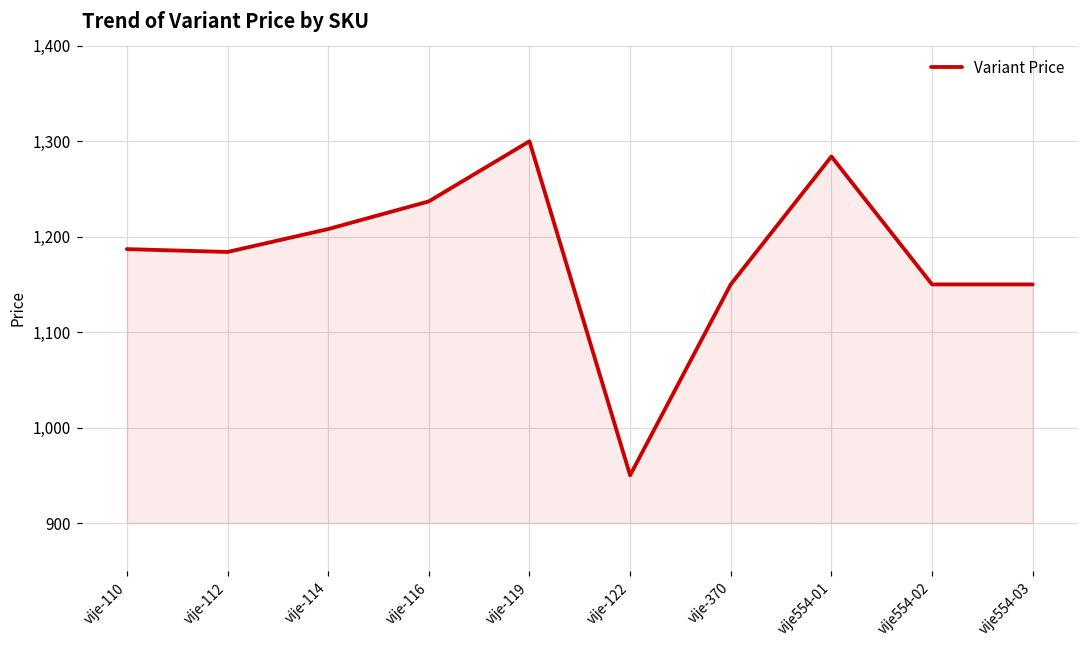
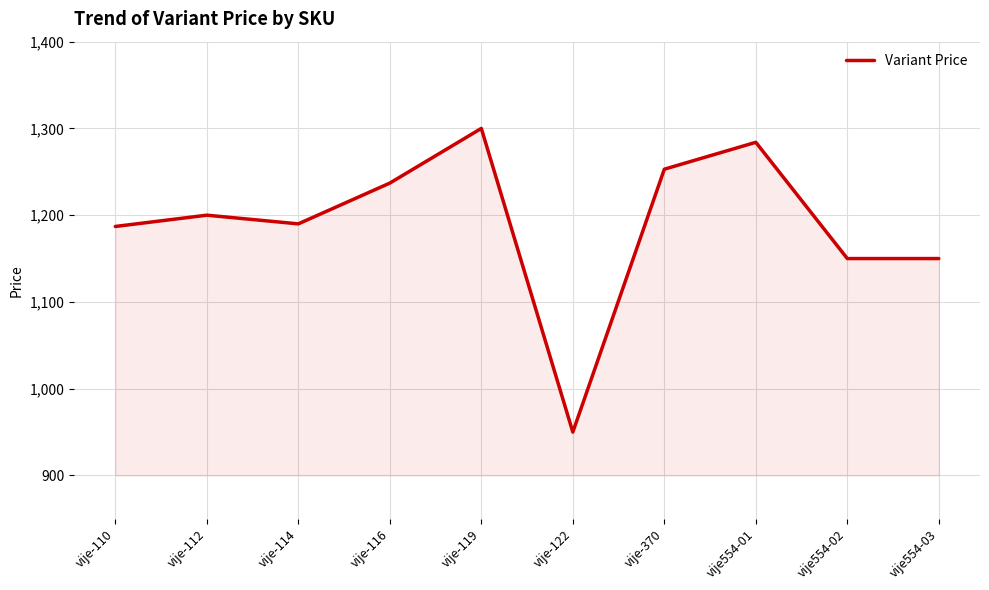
  {
    "vije-110": "1,190",
-   "vije-112": "1,180",
-   "vije-114": "1,210",
+   "vije-112": "1,200",
+   "vije-114": "1,190",
    "vije-116": "1,240",
    "vije-119": "1,300",
    "vije-122": "950",
-   "vije-370": "1,150",
+   "vije-370": "1,250",
    "vije554-01": "1,280",
    "vije554-02": "1,150",
    "vije554-03": "1,150"
  }
